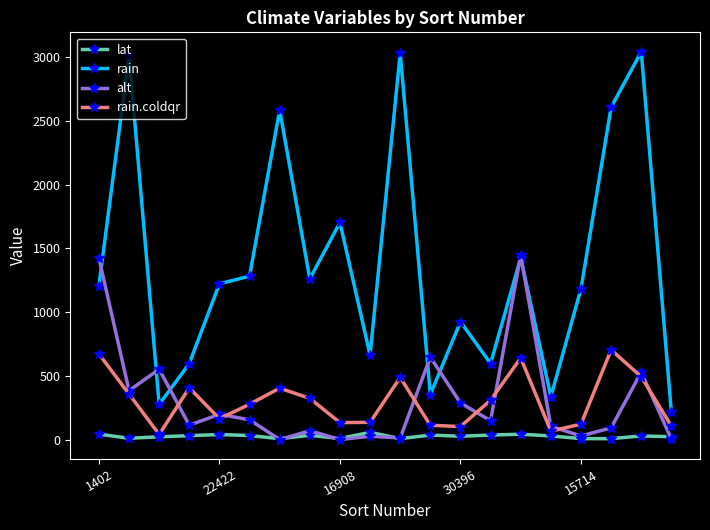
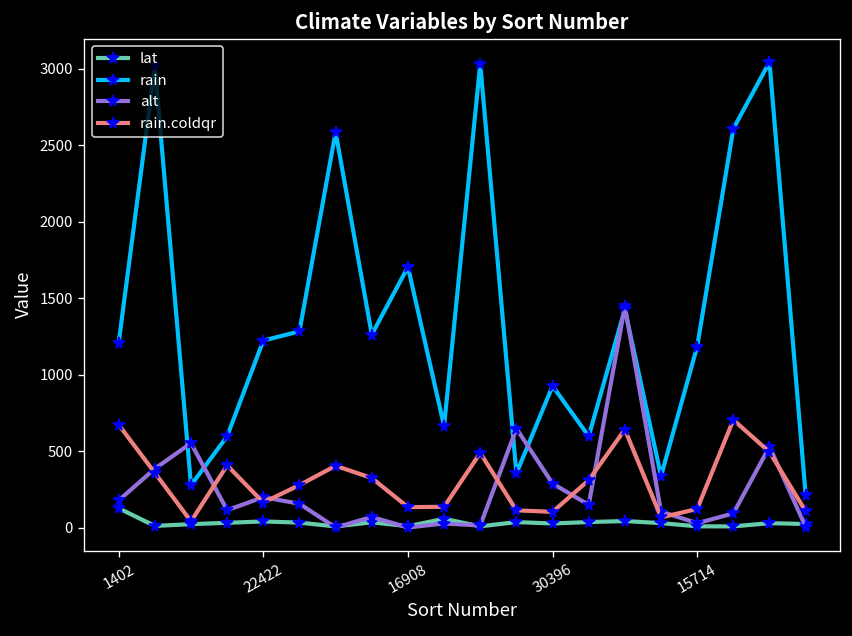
  {
    "lat": {
-     "1402": 40,
+     "1402": 130,
      "22422": 40,
      "30396": 30,
      "15714": 10
    },
    "rain": {
      "1402": 1210,
      "22422": 1220,
      "16908": 1700,
      "30396": 930,
      "15714": 1180
    },
    "alt": {
-     "1402": 1430,
+     "1402": 180,
      "22422": 200,
      "30396": 290,
      "15714": 30
    },
    "rain.coldqr": {
      "1402": 670,
      "22422": 170,
      "16908": 140,
      "30396": 100,
      "15714": 120
    }
  }
